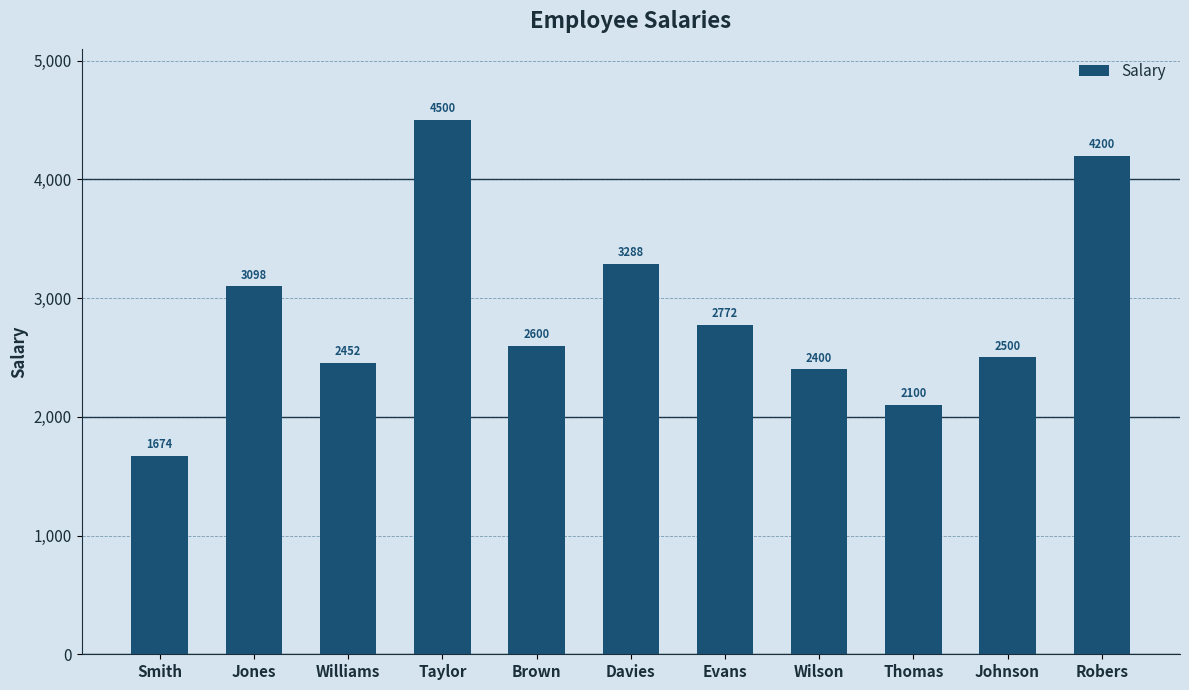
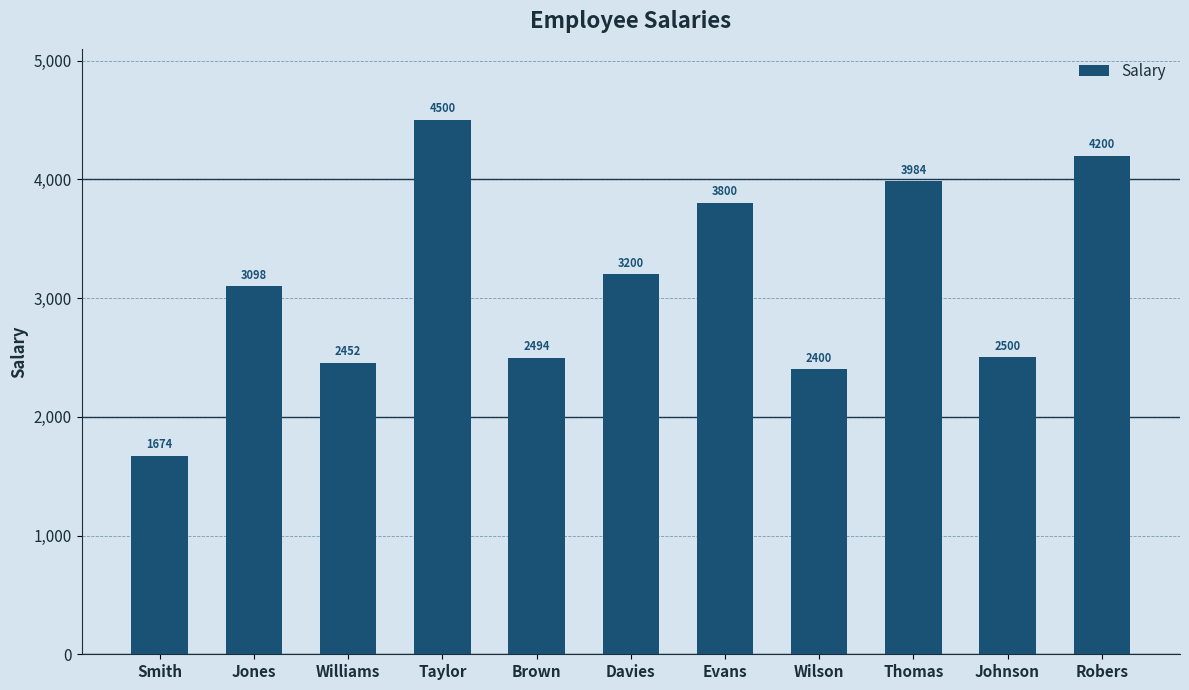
  {
    "Smith": 1674,
    "Jones": 3098,
    "Williams": 2452,
    "Taylor": 4500,
-   "Brown": 2600,
-   "Davies": 3288,
-   "Evans": 2772,
+   "Brown": 2494,
+   "Davies": 3200,
+   "Evans": 3800,
    "Wilson": 2400,
-   "Thomas": 2100,
+   "Thomas": 3984,
    "Johnson": 2500,
    "Robers": 4200
  }
